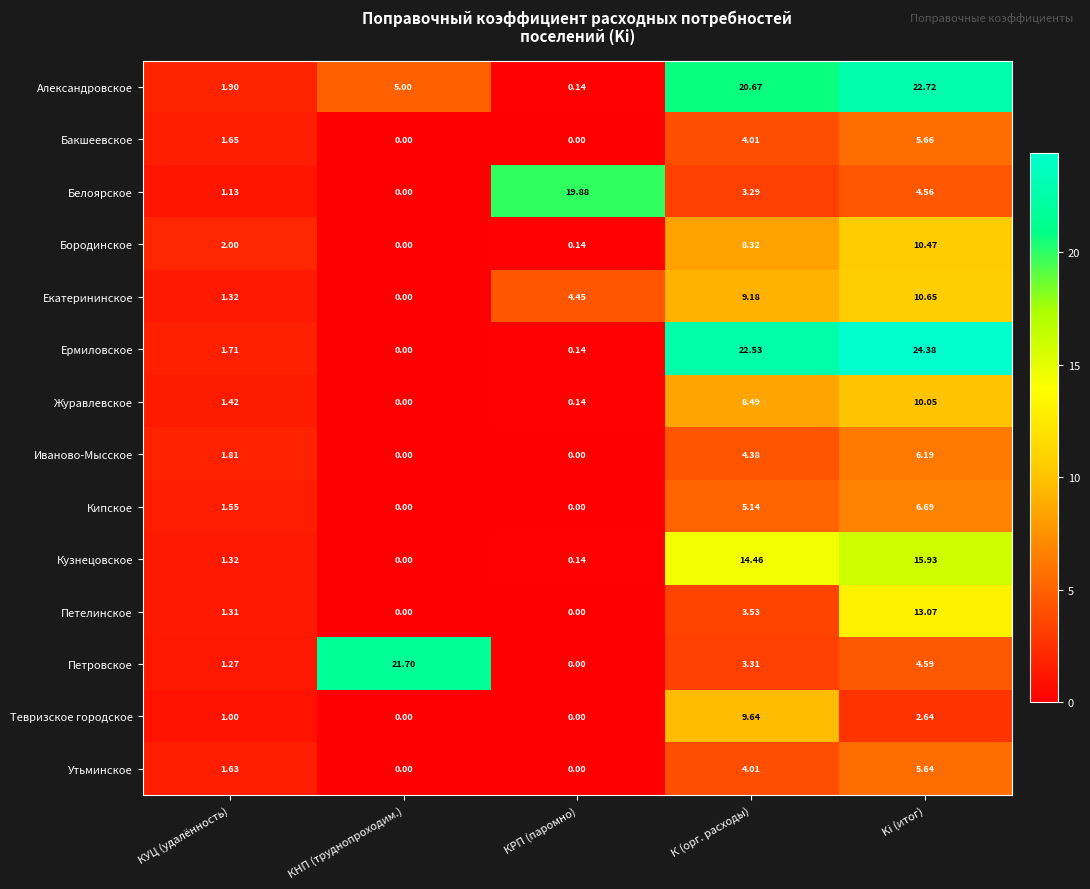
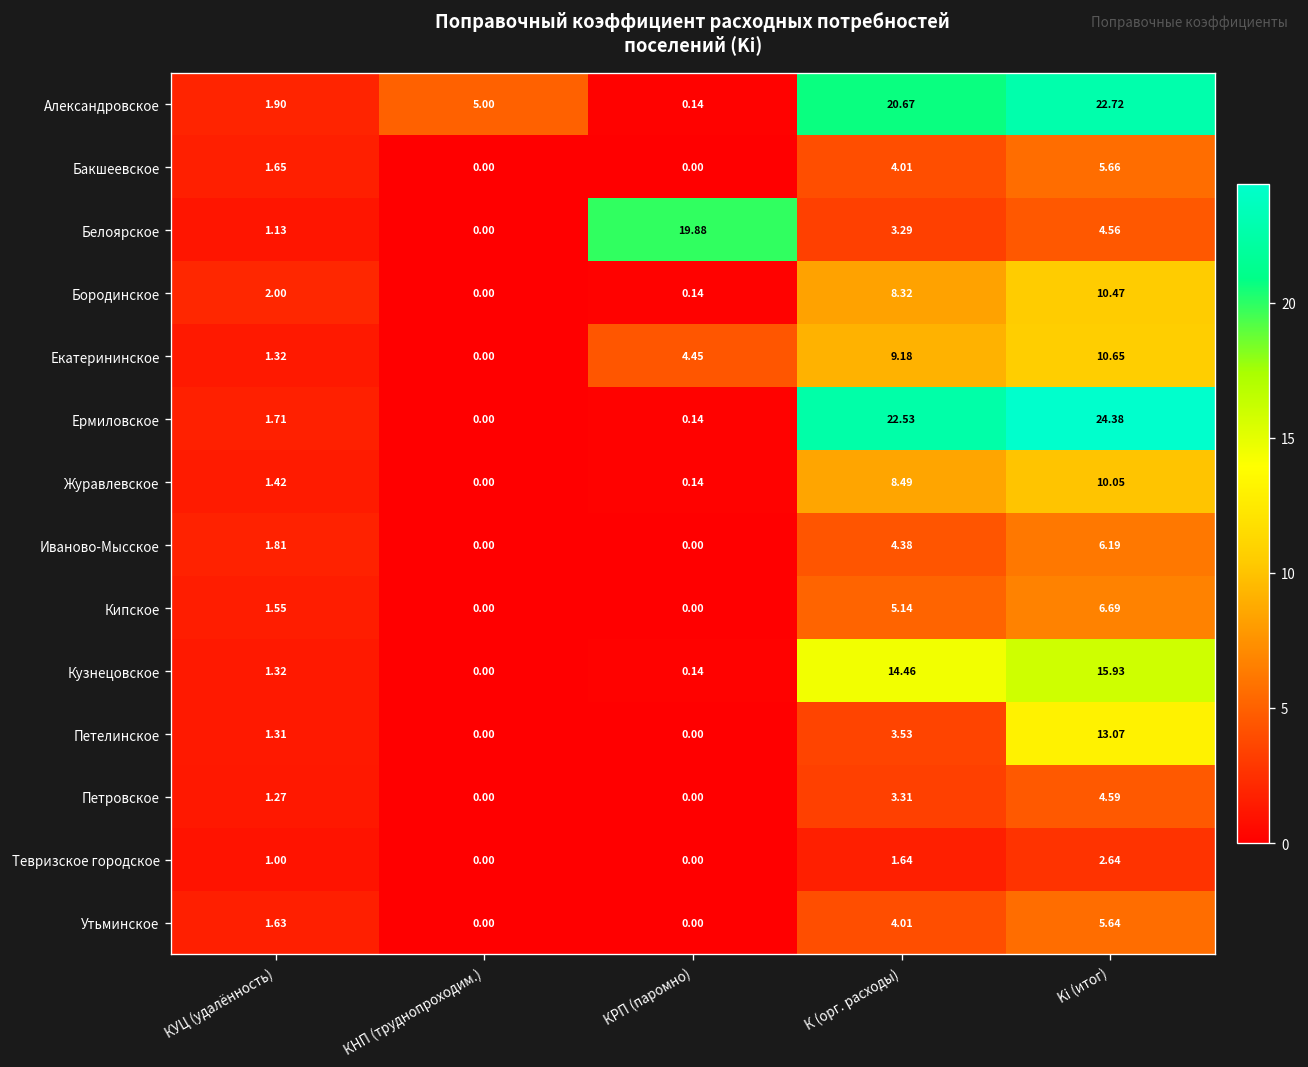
  {
    "Александровское": {
      "КУЦ (удалённость)": 1.90,
      "КНП (труднопроходим.)": 5.00,
      "КРП (паромно)": 0.14,
      "К (орг. расходы)": 20.67,
      "Ki (итог)": 22.72
    },
    "Бакшеевское": {
      "КУЦ (удалённость)": 1.65,
      "КНП (труднопроходим.)": 0.00,
      "КРП (паромно)": 0.00,
      "К (орг. расходы)": 4.01,
      "Ki (итог)": 5.66
    },
    "Белоярское": {
      "КУЦ (удалённость)": 1.13,
      "КНП (труднопроходим.)": 0.00,
      "КРП (паромно)": 19.88,
      "К (орг. расходы)": 3.29,
      "Ki (итог)": 4.56
    },
    "Бородинское": {
      "КУЦ (удалённость)": 2.00,
      "КНП (труднопроходим.)": 0.00,
      "КРП (паромно)": 0.14,
      "К (орг. расходы)": 8.32,
      "Ki (итог)": 10.47
    },
    "Екатерининское": {
      "КУЦ (удалённость)": 1.32,
      "КНП (труднопроходим.)": 0.00,
      "КРП (паромно)": 4.45,
      "К (орг. расходы)": 9.18,
      "Ki (итог)": 10.65
    },
    "Ермиловское": {
      "КУЦ (удалённость)": 1.71,
      "КНП (труднопроходим.)": 0.00,
      "КРП (паромно)": 0.14,
      "К (орг. расходы)": 22.53,
      "Ki (итог)": 24.38
    },
    "Журавлевское": {
      "КУЦ (удалённость)": 1.42,
      "КНП (труднопроходим.)": 0.00,
      "КРП (паромно)": 0.14,
      "К (орг. расходы)": 8.49,
      "Ki (итог)": 10.05
    },
    "Иваново-Мысское": {
      "КУЦ (удалённость)": 1.81,
      "КНП (труднопроходим.)": 0.00,
      "КРП (паромно)": 0.00,
      "К (орг. расходы)": 4.38,
      "Ki (итог)": 6.19
    },
    "Кипское": {
      "КУЦ (удалённость)": 1.55,
      "КНП (труднопроходим.)": 0.00,
      "КРП (паромно)": 0.00,
      "К (орг. расходы)": 5.14,
      "Ki (итог)": 6.69
    },
    "Кузнецовское": {
      "КУЦ (удалённость)": 1.32,
      "КНП (труднопроходим.)": 0.00,
      "КРП (паромно)": 0.14,
      "К (орг. расходы)": 14.46,
      "Ki (итог)": 15.93
    },
    "Петелинское": {
      "КУЦ (удалённость)": 1.31,
      "КНП (труднопроходим.)": 0.00,
      "КРП (паромно)": 0.00,
      "К (орг. расходы)": 3.53,
      "Ki (итог)": 13.07
    },
    "Петровское": {
      "КУЦ (удалённость)": 1.27,
-     "КНП (труднопроходим.)": 21.70,
+     "КНП (труднопроходим.)": 0.00,
      "КРП (паромно)": 0.00,
      "К (орг. расходы)": 3.31,
      "Ki (итог)": 4.59
    },
    "Тевризское городское": {
      "КУЦ (удалённость)": 1.00,
      "КНП (труднопроходим.)": 0.00,
      "КРП (паромно)": 0.00,
-     "К (орг. расходы)": 9.64,
+     "К (орг. расходы)": 1.64,
      "Ki (итог)": 2.64
    },
    "Утьминское": {
      "КУЦ (удалённость)": 1.63,
      "КНП (труднопроходим.)": 0.00,
      "КРП (паромно)": 0.00,
      "К (орг. расходы)": 4.01,
      "Ki (итог)": 5.64
    }
  }
